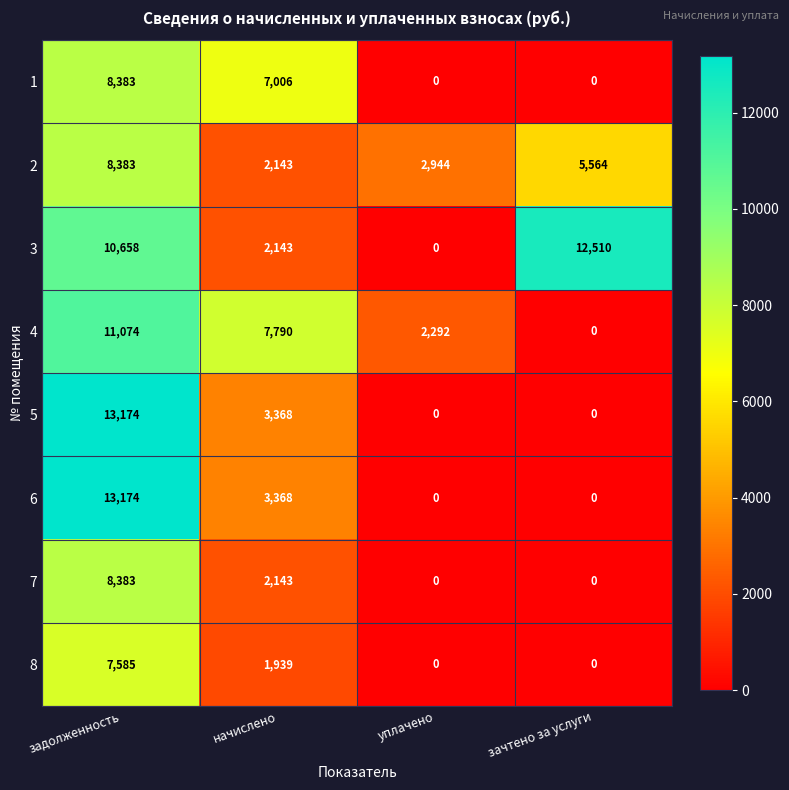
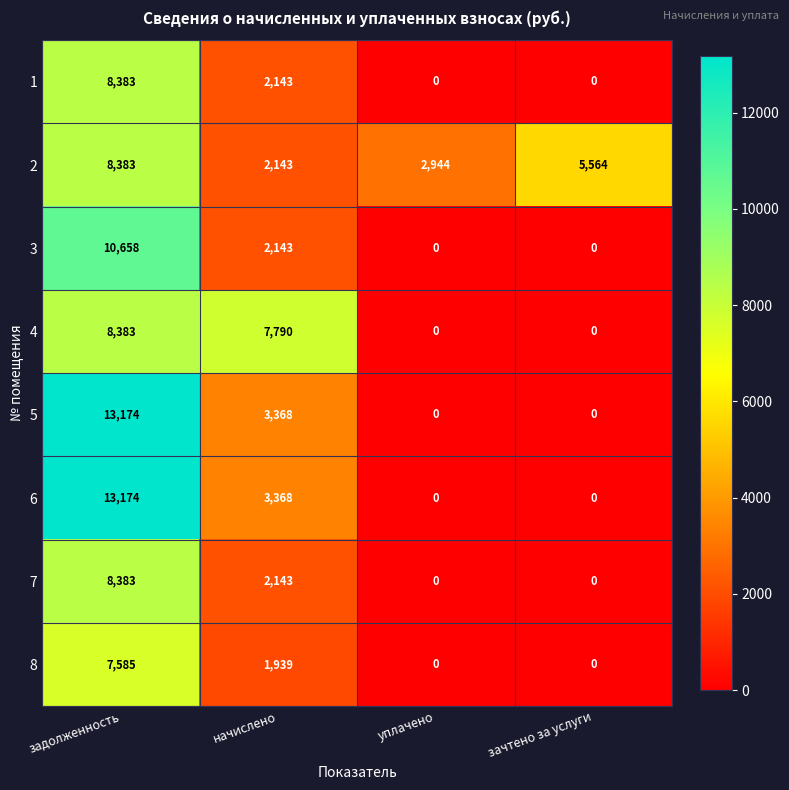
  {
    "1": {
      "задолженность": "8,383",
-     "начислено": "7,006",
+     "начислено": "2,143",
      "уплачено": "0",
      "зачтено за услуги": "0"
    },
    "2": {
      "задолженность": "8,383",
      "начислено": "2,143",
      "уплачено": "2,944",
      "зачтено за услуги": "5,564"
    },
    "3": {
      "задолженность": "10,658",
      "начислено": "2,143",
      "уплачено": "0",
-     "зачтено за услуги": "12,510"
+     "зачтено за услуги": "0"
    },
    "4": {
-     "задолженность": "11,074",
+     "задолженность": "8,383",
      "начислено": "7,790",
-     "уплачено": "2,292",
+     "уплачено": "0",
      "зачтено за услуги": "0"
    },
    "5": {
      "задолженность": "13,174",
      "начислено": "3,368",
      "уплачено": "0",
      "зачтено за услуги": "0"
    },
    "6": {
      "задолженность": "13,174",
      "начислено": "3,368",
      "уплачено": "0",
      "зачтено за услуги": "0"
    },
    "7": {
      "задолженность": "8,383",
      "начислено": "2,143",
      "уплачено": "0",
      "зачтено за услуги": "0"
    },
    "8": {
      "задолженность": "7,585",
      "начислено": "1,939",
      "уплачено": "0",
      "зачтено за услуги": "0"
    }
  }
